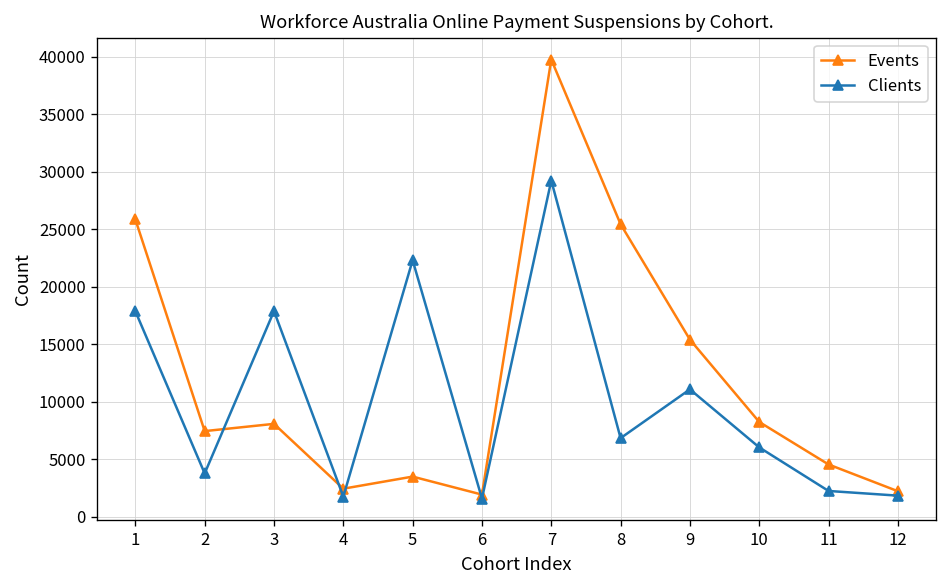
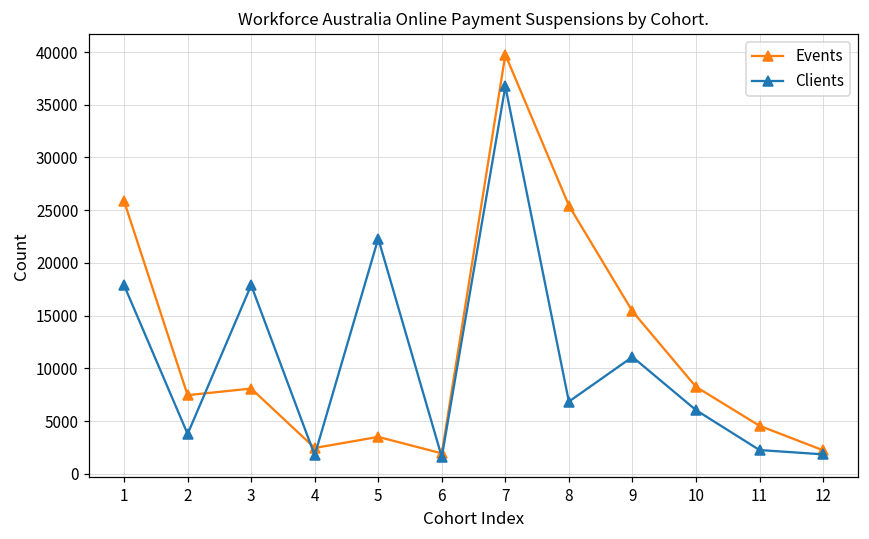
  {
    "Events": {
      "1": 26000,
      "2": 7000,
      "3": 8000,
      "4": 2000,
      "5": 4000,
      "6": 2000,
      "7": 40000,
      "8": 25000,
      "9": 15000,
      "10": 8000,
      "11": 5000,
      "12": 2000
    },
    "Clients": {
      "1": 18000,
      "2": 4000,
      "3": 18000,
      "4": 2000,
      "5": 22000,
      "6": 2000,
-     "7": 29000,
+     "7": 37000,
      "8": 7000,
      "9": 11000,
      "10": 6000,
      "11": 2000,
      "12": 2000
    }
  }
